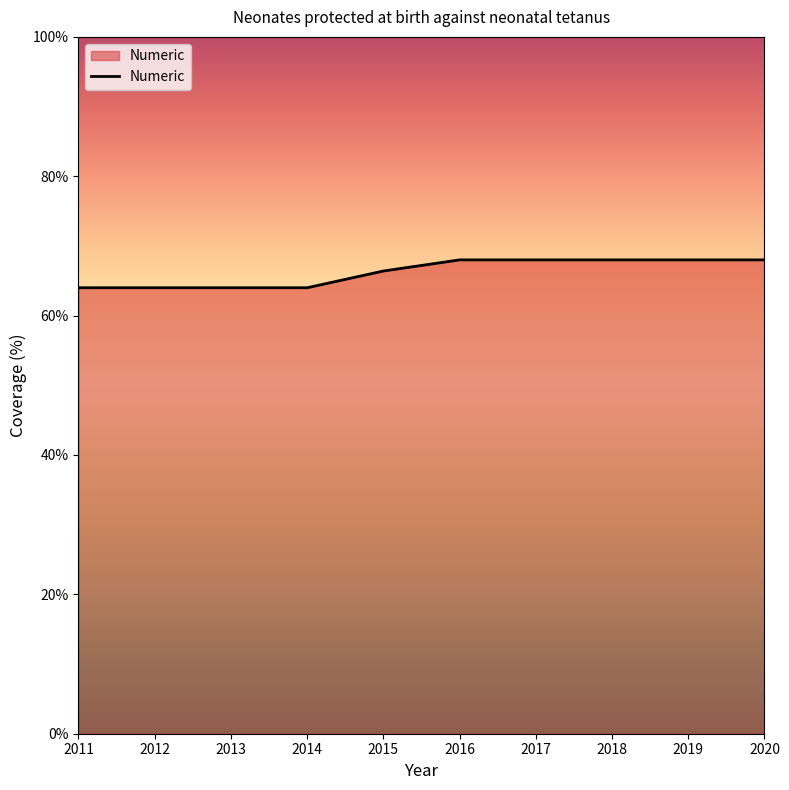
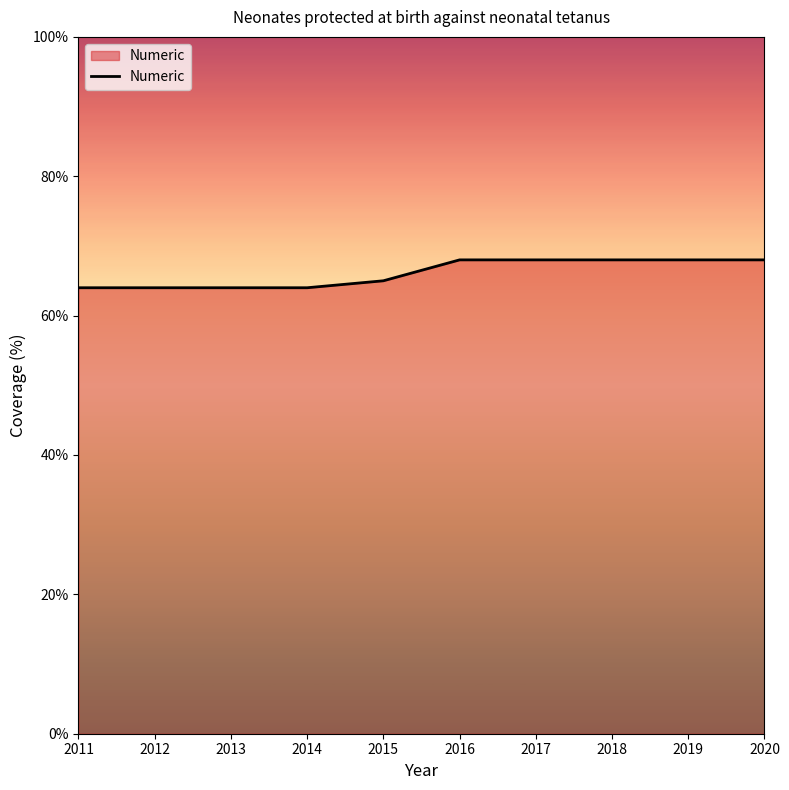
  {
    "2011": "64%",
    "2012": "64%",
    "2013": "64%",
    "2014": "64%",
-   "2015": "66%",
+   "2015": "65%",
    "2016": "68%",
    "2017": "68%",
    "2018": "68%",
    "2019": "68%",
    "2020": "68%"
  }
